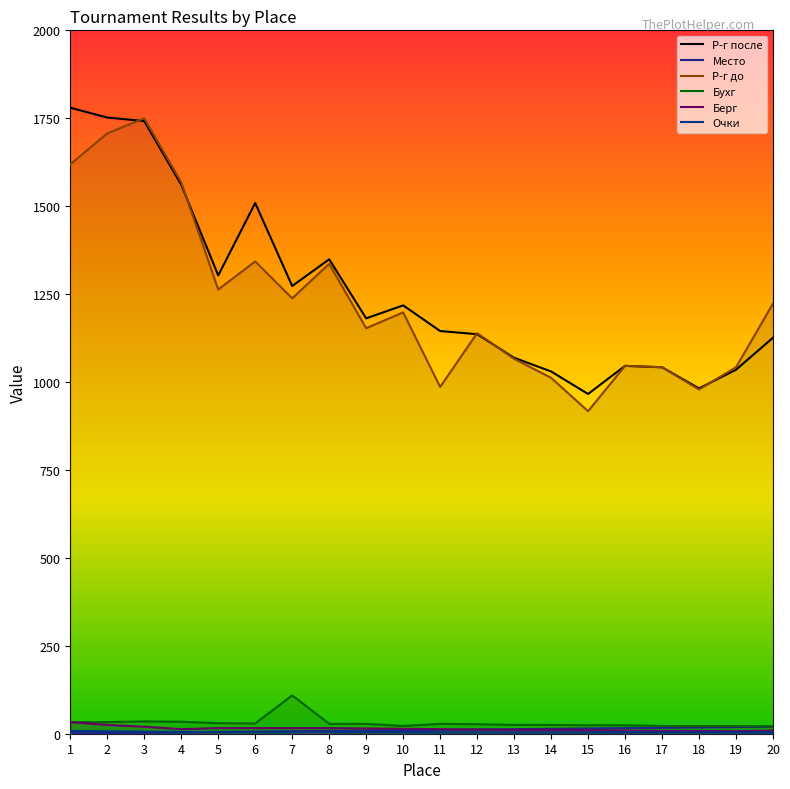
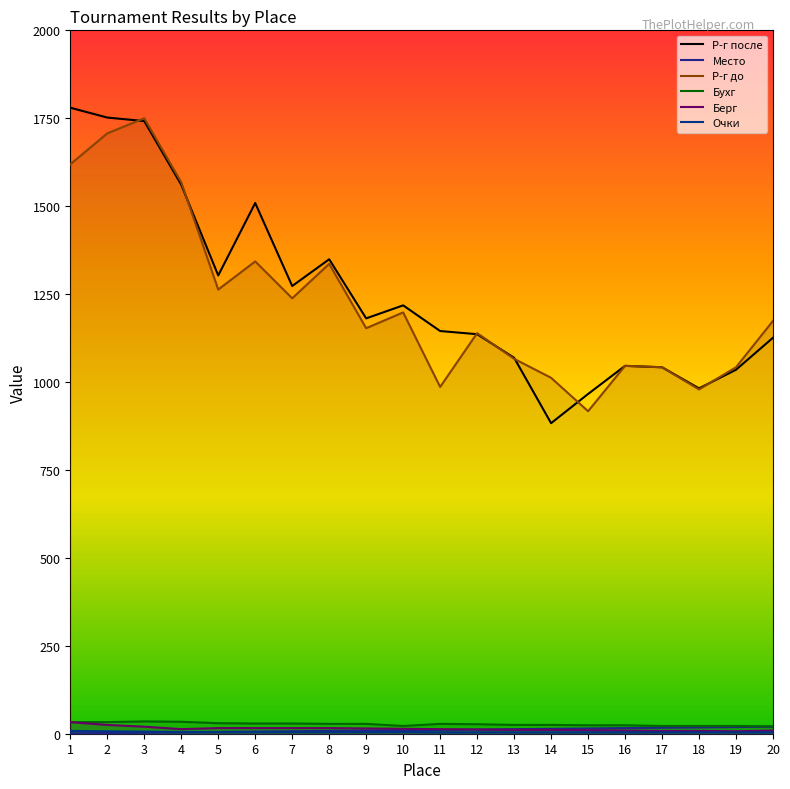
  {
    "Р-г после": {
      "1": 1780,
      "2": 1750,
      "3": 1740,
      "5": 1300,
      "6": 1510,
      "7": 1270,
      "8": 1350,
      "9": 1180,
      "10": 1220,
      "11": 1150,
-     "14": 1030,
+     "14": 880,
      "15": 970,
      "20": 1130
    },
    "Р-г до": {
      "1": 1620,
      "2": 1710,
      "3": 1750,
      "5": 1260,
      "6": 1340,
      "7": 1240,
      "8": 1340,
      "9": 1150,
      "10": 1200,
      "11": 990,
      "14": 1010,
      "15": 920,
-     "20": 1220
+     "20": 1170
    },
    "Бухг": {
      "2": 30,
      "3": 40,
      "4": 30,
      "5": 30,
      "6": 30,
-     "7": 110,
+     "7": 30,
      "8": 30,
      "9": 30,
      "10": 20,
      "11": 30,
      "12": 30,
      "13": 30,
      "14": 30,
      "15": 20,
      "16": 20
    },
    "Берг": {
      "2": 30,
      "3": 20,
      "4": 10,
      "5": 20,
      "6": 20,
      "7": 20,
      "8": 20
    }
  }
